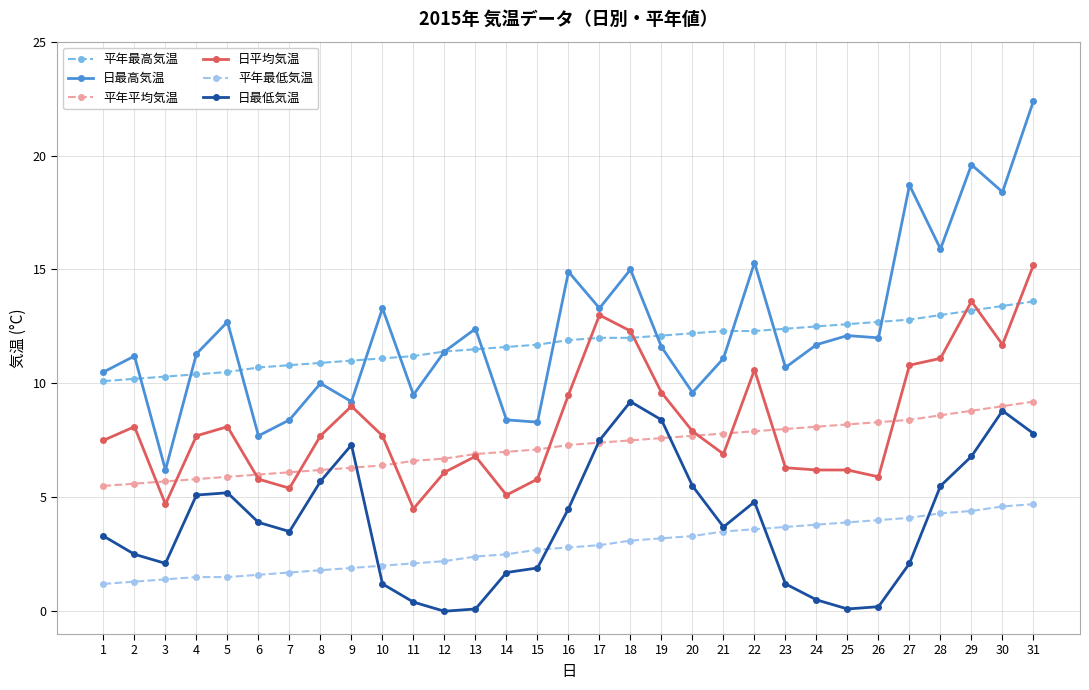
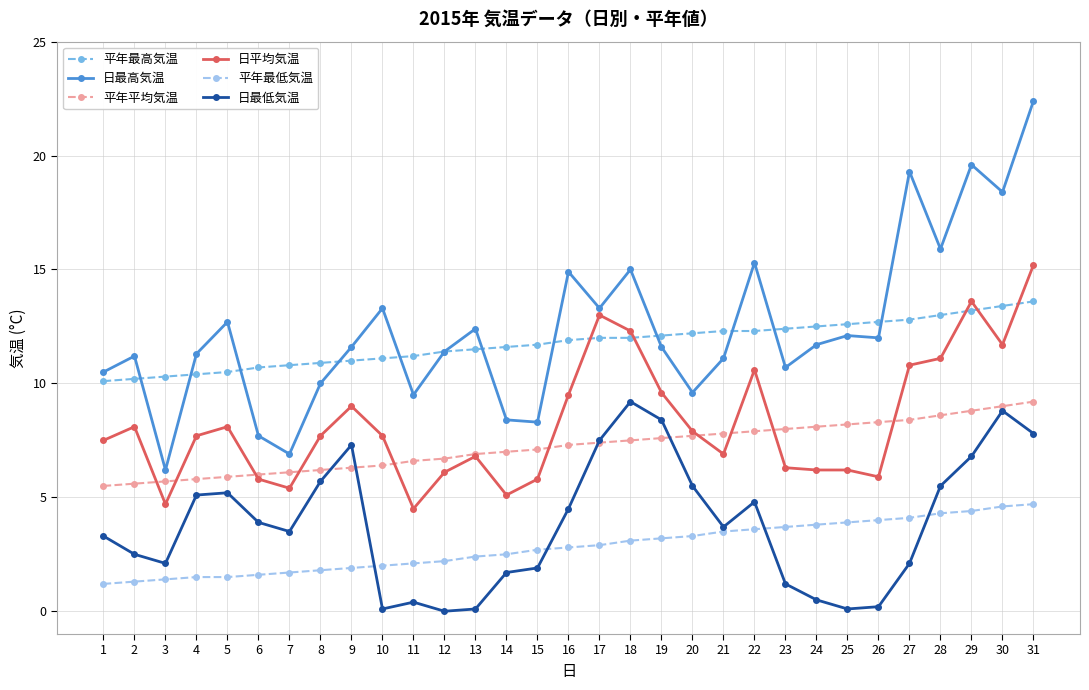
  {
    "日最高気温": {
      "1": 10.5,
      "2": 11.2,
      "3": 6.2,
      "4": 11.3,
      "5": 12.7,
      "6": 7.7,
-     "7": 8.4,
+     "7": 6.9,
      "8": 10.0,
-     "9": 9.2,
+     "9": 11.6,
      "10": 13.3,
      "11": 9.5,
      "13": 12.4,
      "14": 8.4,
      "15": 8.3,
      "16": 14.9,
      "17": 13.3,
      "18": 15.0,
      "19": 11.6,
      "20": 9.6,
      "21": 11.1,
      "22": 15.3,
      "23": 10.7,
      "24": 11.7,
      "25": 12.1,
      "26": 12.0,
-     "27": 18.7,
+     "27": 19.3,
      "28": 15.9,
      "29": 19.6,
      "30": 18.4,
      "31": 22.4
    },
    "平年平均気温": {
      "1": 5.5,
      "2": 5.6,
      "3": 5.7,
      "4": 5.8,
      "5": 5.9,
      "6": 6.0,
      "7": 6.1,
      "8": 6.2,
      "9": 6.3,
      "10": 6.4,
      "11": 6.6,
      "12": 6.7,
      "14": 7.0,
      "15": 7.1,
      "16": 7.3,
      "18": 7.5,
      "19": 7.6,
      "20": 7.7,
      "21": 7.8,
      "22": 7.9,
      "23": 8.0,
      "24": 8.1,
      "25": 8.2,
      "26": 8.3,
      "27": 8.4,
      "28": 8.6,
      "29": 8.8,
      "30": 9.0,
      "31": 9.2
    },
    "日平均気温": {
      "1": 7.5,
      "2": 8.1,
      "3": 4.7,
      "4": 7.7,
      "5": 8.1,
      "6": 5.8,
      "7": 5.4,
      "8": 7.7,
      "9": 9.0,
      "10": 7.7,
      "11": 4.5,
      "12": 6.1,
      "14": 5.1,
      "15": 5.8,
      "16": 9.5,
      "17": 13.0,
      "18": 12.3,
      "19": 9.6,
      "20": 7.9,
      "21": 6.9,
      "22": 10.6,
      "23": 6.3,
      "24": 6.2,
      "25": 6.2,
      "26": 5.9,
      "27": 10.8,
      "28": 11.1,
      "29": 13.6,
      "30": 11.7,
      "31": 15.2
    },
    "日最低気温": {
      "1": 3.3,
      "2": 2.5,
      "3": 2.1,
      "4": 5.1,
      "5": 5.2,
      "6": 3.9,
      "7": 3.5,
      "8": 5.7,
      "9": 7.3,
-     "10": 1.2,
+     "10": 0.1,
      "11": 0.4,
      "12": 0.0,
      "13": 0.1,
      "14": 1.7,
      "15": 1.9,
      "16": 4.5,
      "18": 9.2,
      "19": 8.4,
      "20": 5.5,
      "21": 3.7,
      "22": 4.8,
      "23": 1.2,
      "24": 0.5,
      "25": 0.1,
      "26": 0.2,
      "27": 2.1,
      "28": 5.5,
      "29": 6.8,
      "30": 8.8,
      "31": 7.8
    }
  }
